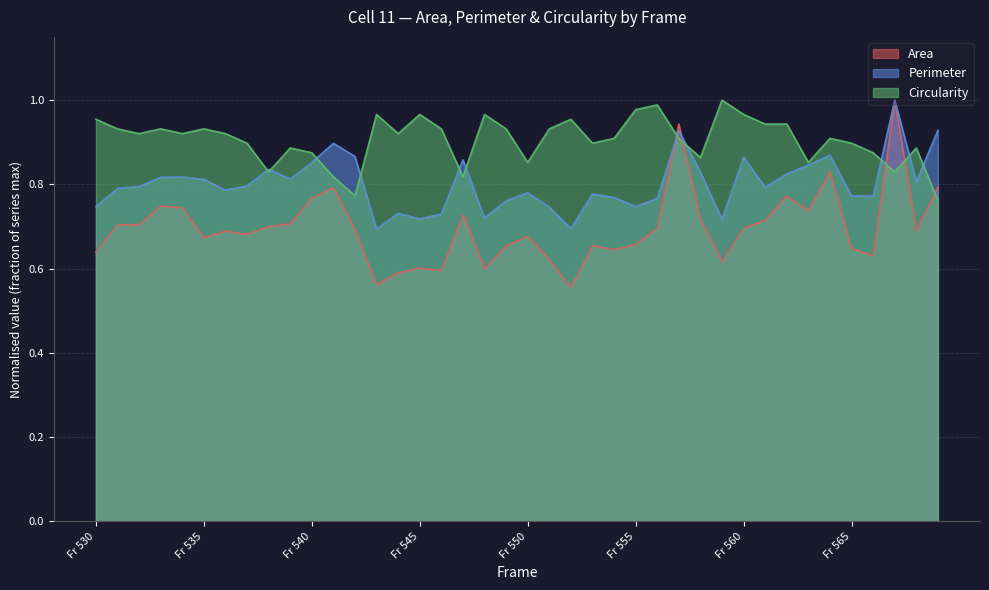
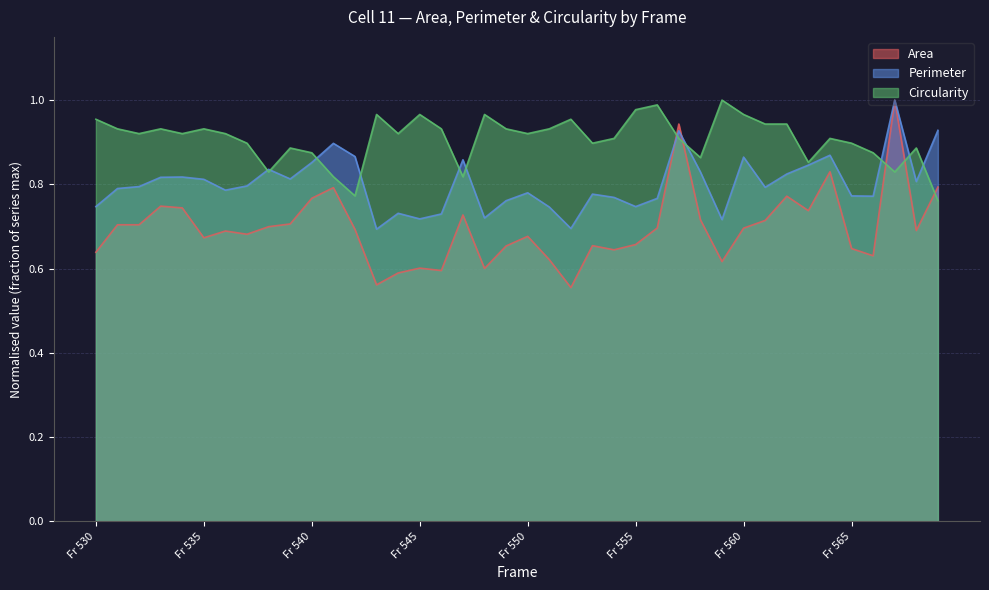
  {
    "Area": {
      "Fr 530": 0.64,
      "Fr 535": 0.67,
      "Fr 540": 0.77,
      "Fr 545": 0.60,
      "Fr 550": 0.68,
      "Fr 555": 0.66,
      "Fr 560": 0.70,
      "Fr 565": 0.65
    },
    "Perimeter": {
      "Fr 530": 0.75,
      "Fr 535": 0.81,
      "Fr 540": 0.85,
      "Fr 545": 0.72,
      "Fr 550": 0.78,
      "Fr 555": 0.75,
      "Fr 560": 0.86,
      "Fr 565": 0.77
    },
    "Circularity": {
      "Fr 530": 0.95,
      "Fr 535": 0.93,
      "Fr 540": 0.88,
      "Fr 545": 0.97,
-     "Fr 550": 0.85,
+     "Fr 550": 0.92,
      "Fr 555": 0.98,
      "Fr 560": 0.97,
      "Fr 565": 0.90
    }
  }
